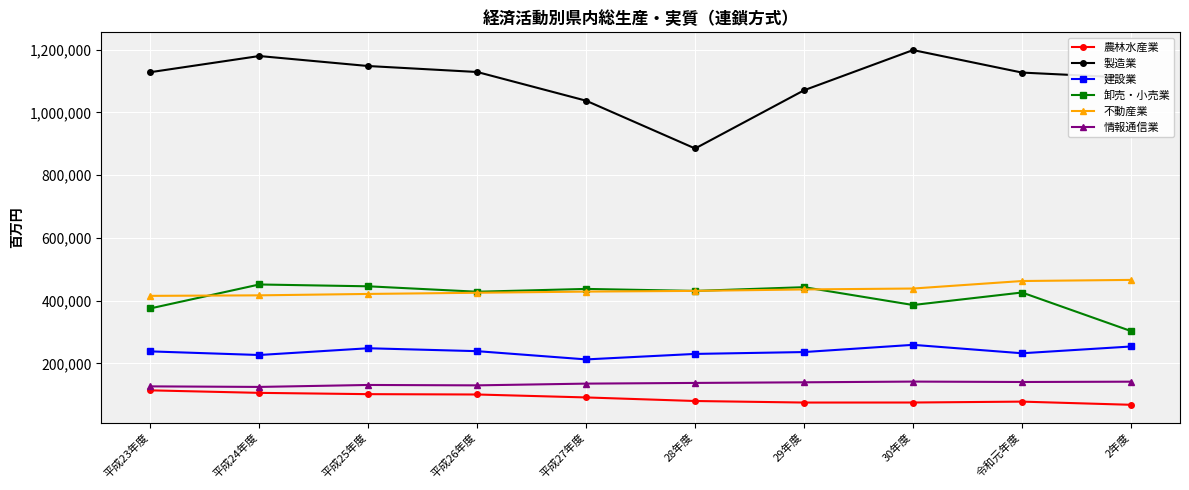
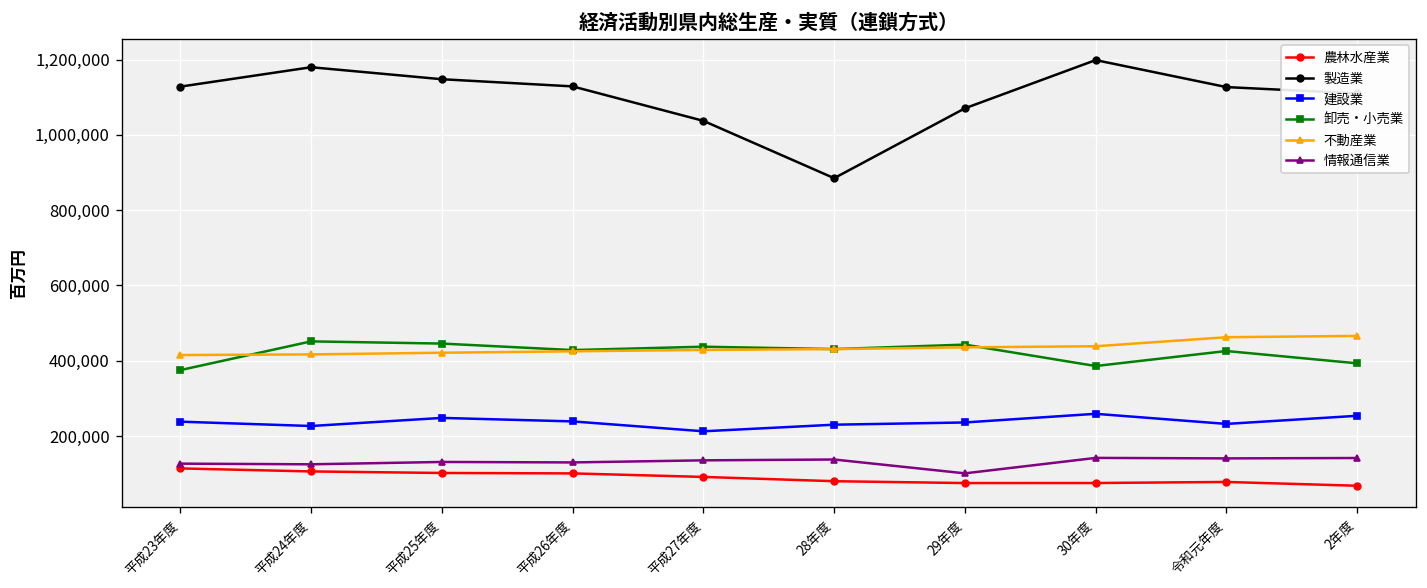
  {
    "農林水産業": {
      "平成23年度": "110,000",
      "平成24年度": "110,000",
      "平成25年度": "100,000",
      "平成26年度": "100,000",
      "平成27年度": "90,000",
      "28年度": "80,000",
      "29年度": "80,000",
      "30年度": "80,000",
      "令和元年度": "80,000",
      "2年度": "70,000"
    },
    "製造業": {
      "平成23年度": "1,130,000",
      "平成24年度": "1,180,000",
      "平成25年度": "1,150,000",
      "平成26年度": "1,130,000",
      "平成27年度": "1,040,000",
      "28年度": "890,000",
      "29年度": "1,070,000",
      "30年度": "1,200,000",
      "令和元年度": "1,130,000"
    },
    "建設業": {
      "平成23年度": "240,000",
      "平成24年度": "230,000",
      "平成25年度": "250,000",
      "平成26年度": "240,000",
      "平成27年度": "210,000",
      "28年度": "230,000",
      "29年度": "240,000",
      "30年度": "260,000",
      "令和元年度": "230,000",
      "2年度": "250,000"
    },
    "卸売・小売業": {
      "平成23年度": "380,000",
      "平成24年度": "450,000",
      "平成25年度": "450,000",
      "平成27年度": "440,000",
      "30年度": "390,000",
      "令和元年度": "430,000",
-     "2年度": "300,000"
+     "2年度": "390,000"
    },
    "不動産業": {
      "平成23年度": "420,000",
      "平成24年度": "420,000",
      "平成25年度": "420,000",
      "平成27年度": "430,000",
      "30年度": "440,000",
      "令和元年度": "460,000",
      "2年度": "470,000"
    },
    "情報通信業": {
      "平成23年度": "130,000",
      "平成24年度": "130,000",
      "平成25年度": "130,000",
      "平成26年度": "130,000",
      "平成27年度": "140,000",
      "28年度": "140,000",
-     "29年度": "140,000",
+     "29年度": "100,000",
      "30年度": "140,000",
      "令和元年度": "140,000",
      "2年度": "140,000"
    }
  }
